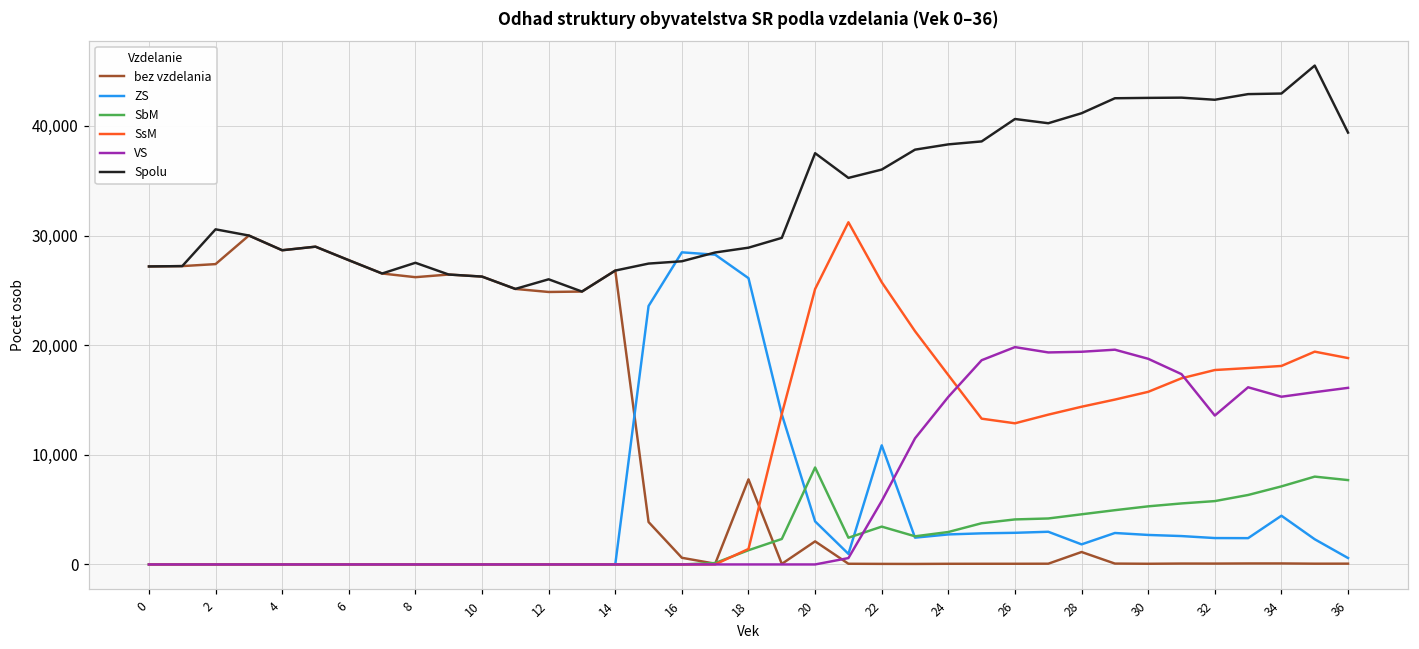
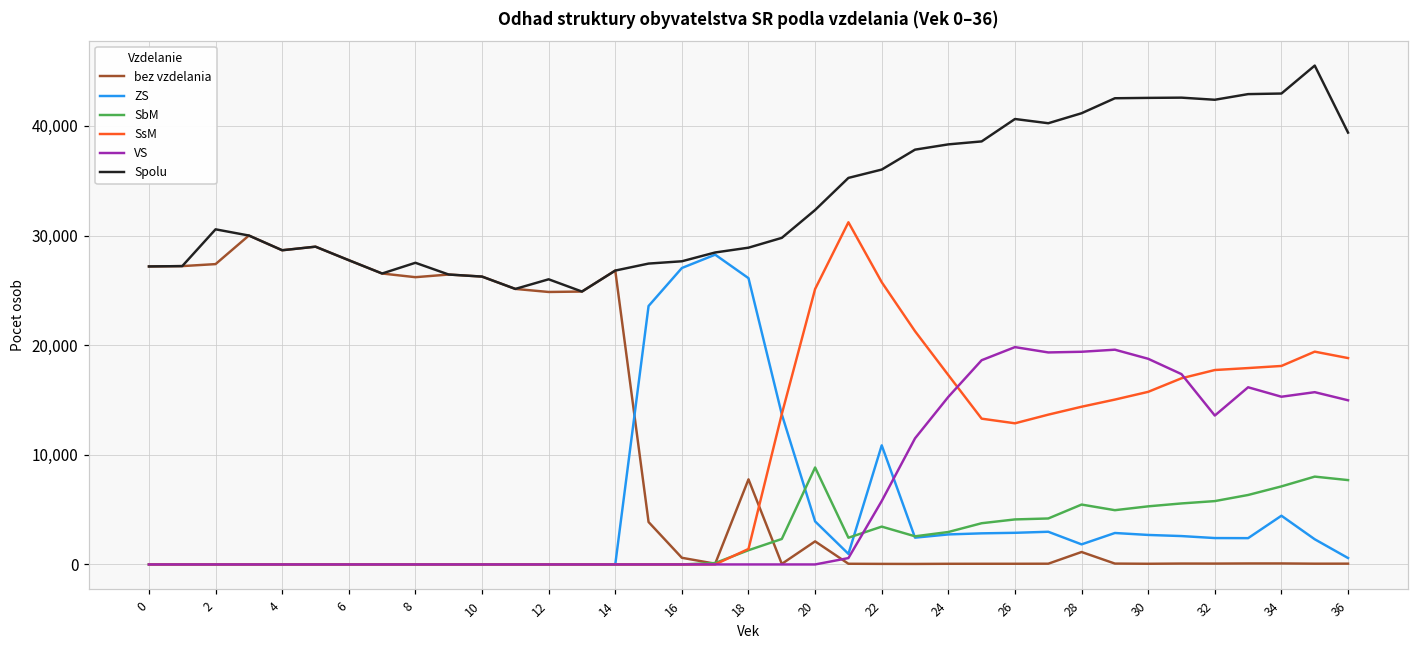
  {
    "bez vzdelania": {
      "2": "27,000",
      "8": "26,000",
      "12": "25,000",
      "16": "1,000",
      "18": "8,000",
      "20": "2,000",
      "22": "0",
      "24": "0",
      "26": "0",
      "28": "1,000",
      "30": "0",
      "32": "0",
      "34": "0",
      "36": "0"
    },
    "ZS": {
-     "16": "28,000",
+     "16": "27,000",
      "18": "26,000",
      "20": "4,000",
      "22": "11,000",
      "26": "3,000",
      "28": "2,000",
      "30": "3,000",
      "32": "2,000",
      "34": "4,000",
      "36": "1,000"
    },
    "SbM": {
      "20": "9,000",
      "22": "3,000",
      "26": "4,000",
-     "28": "4,600",
+     "28": "5,500",
      "30": "5,000",
      "32": "6,000",
      "34": "7,000",
      "36": "8,000"
    },
    "SsM": {
      "20": "25,000",
      "22": "26,000",
      "24": "17,000",
      "26": "13,000",
      "28": "14,000",
      "30": "16,000",
      "32": "18,000",
      "34": "18,000",
      "36": "19,000"
    },
    "VS": {
      "18": "0",
      "20": "0",
      "22": "6,000",
      "24": "15,000",
      "26": "20,000",
      "28": "19,000",
      "30": "19,000",
      "32": "14,000",
      "34": "15,000",
-     "36": "16,000"
+     "36": "15,000"
    },
    "Spolu": {
      "2": "31,000",
      "8": "28,000",
      "12": "26,000",
      "16": "28,000",
      "18": "29,000",
-     "20": "38,000",
+     "20": "32,000",
      "22": "36,000",
      "24": "38,000",
      "26": "41,000",
      "28": "41,000",
      "30": "43,000",
      "32": "42,000",
      "34": "43,000",
      "36": "39,000"
    }
  }
